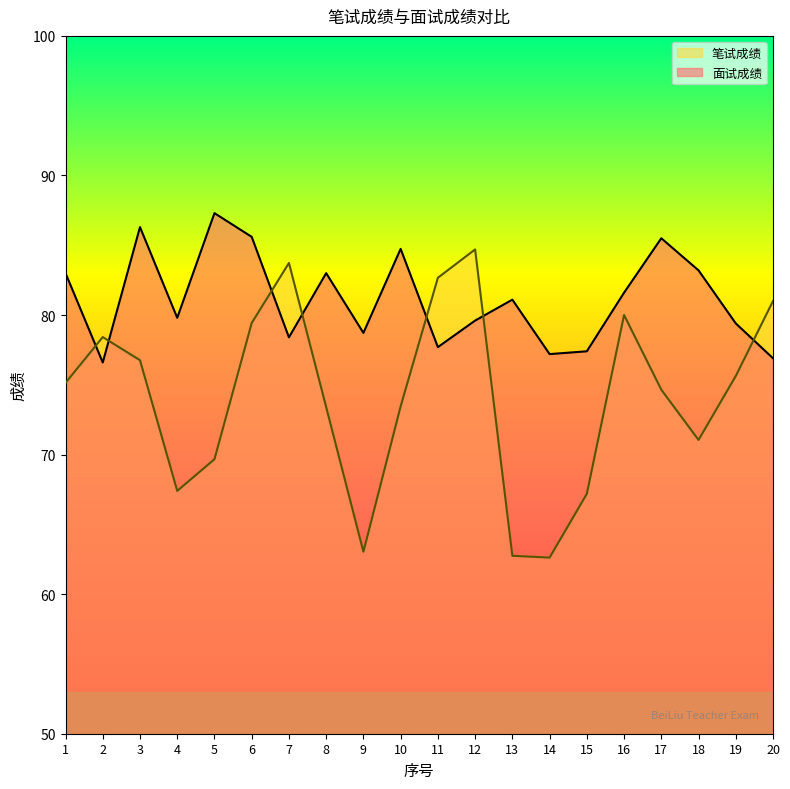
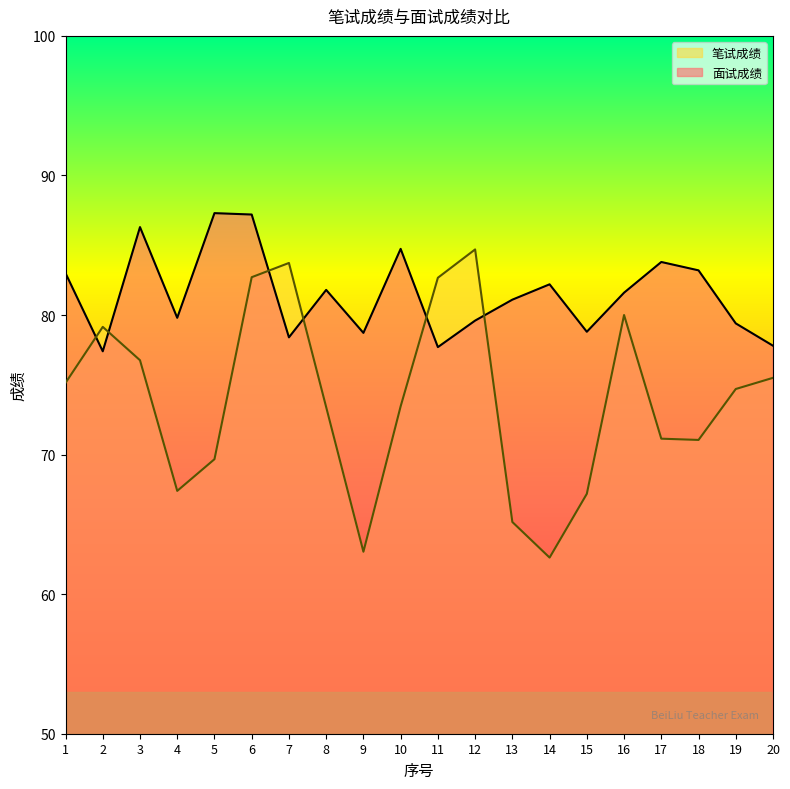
  {
    "笔试成绩": {
      "1": 75.1,
-     "2": 78.4,
+     "2": 79.2,
      "3": 76.8,
      "4": 67.4,
      "5": 69.7,
-     "6": 79.4,
+     "6": 82.7,
      "7": 83.7,
      "8": 73.4,
      "9": 63.0,
      "10": 73.5,
      "11": 82.7,
      "12": 84.7,
-     "13": 62.8,
+     "13": 65.2,
      "14": 62.6,
      "15": 67.2,
      "16": 80.0,
-     "17": 74.7,
+     "17": 71.1,
      "18": 71.1,
-     "19": 75.6,
-     "20": 81.0
+     "19": 74.7,
+     "20": 75.5
    },
    "面试成绩": {
      "1": 83.0,
-     "2": 76.6,
+     "2": 77.4,
      "3": 86.3,
      "4": 79.8,
      "5": 87.3,
-     "6": 85.6,
+     "6": 87.2,
      "7": 78.4,
-     "8": 83.0,
+     "8": 81.8,
      "9": 78.7,
      "10": 84.7,
      "11": 77.7,
      "12": 79.6,
      "13": 81.1,
-     "14": 77.2,
-     "15": 77.4,
+     "14": 82.2,
+     "15": 78.8,
      "16": 81.6,
-     "17": 85.5,
+     "17": 83.8,
      "18": 83.2,
      "19": 79.4,
-     "20": 76.9
+     "20": 77.8
    }
  }
